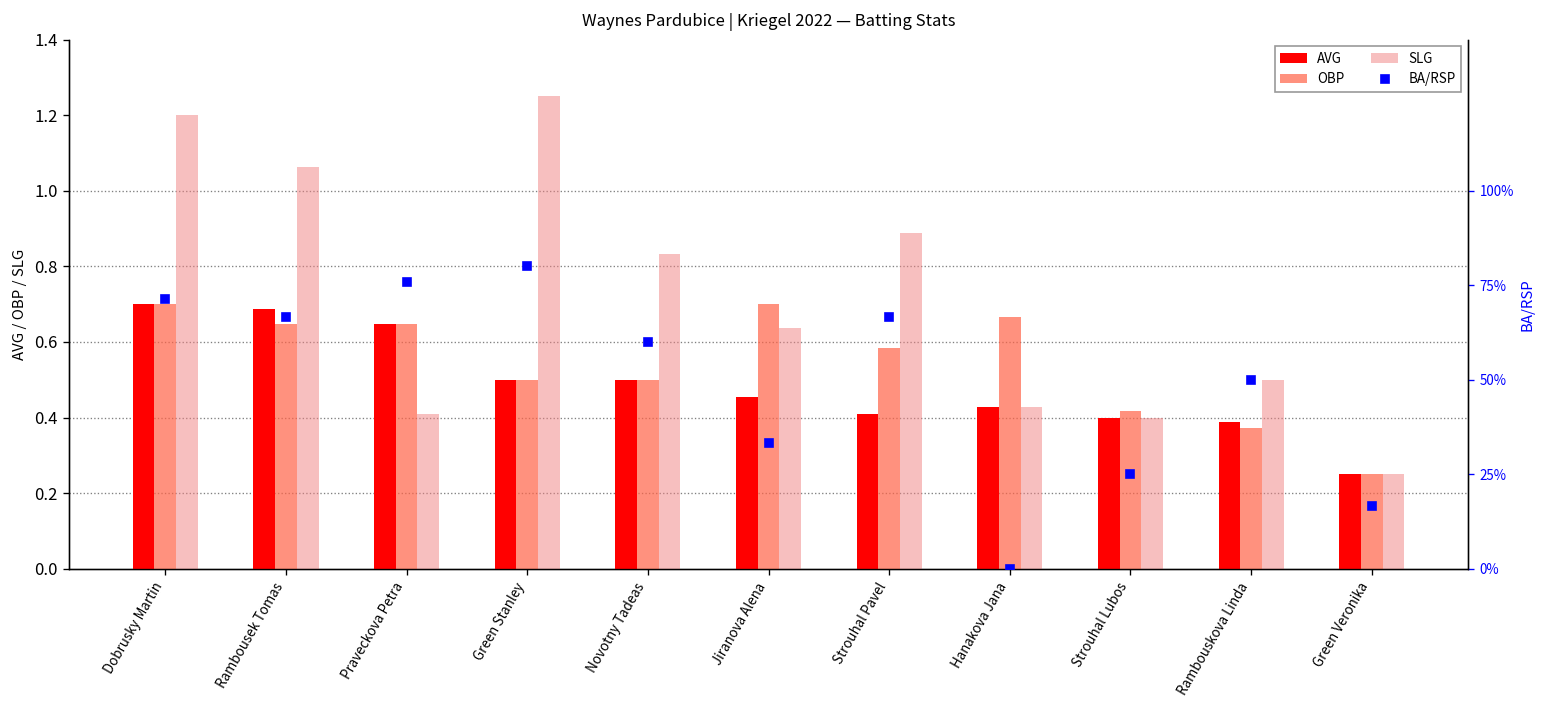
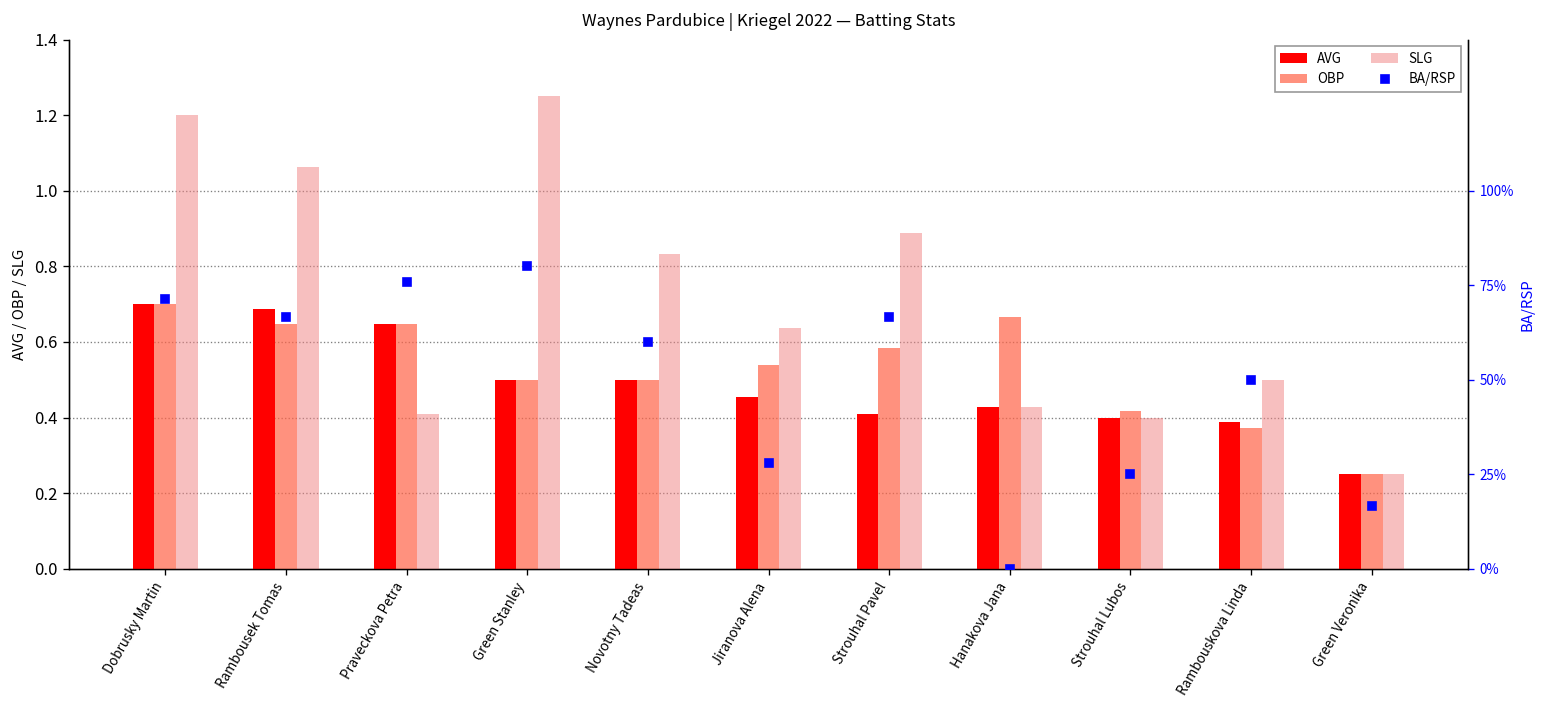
  {
    "AVG": {
      "Dobrusky Martin": "0.70",
      "Rambousek Tomas": "0.69",
      "Praveckova Petra": "0.65",
      "Green Stanley": "0.50",
      "Novotny Tadeas": "0.50",
      "Jiranova Alena": "0.46",
      "Strouhal Pavel": "0.41",
      "Hanakova Jana": "0.43",
      "Strouhal Lubos": "0.40",
      "Rambouskova Linda": "0.39",
      "Green Veronika": "0.25"
    },
    "OBP": {
      "Dobrusky Martin": "0.70",
      "Rambousek Tomas": "0.65",
      "Praveckova Petra": "0.65",
      "Green Stanley": "0.50",
      "Novotny Tadeas": "0.50",
-     "Jiranova Alena": "0.70",
+     "Jiranova Alena": "0.54",
      "Strouhal Pavel": "0.58",
      "Hanakova Jana": "0.67",
      "Strouhal Lubos": "0.42",
      "Rambouskova Linda": "0.37",
      "Green Veronika": "0.25"
    },
    "SLG": {
      "Dobrusky Martin": "1.20",
      "Rambousek Tomas": "1.06",
      "Praveckova Petra": "0.41",
      "Green Stanley": "1.25",
      "Novotny Tadeas": "0.83",
      "Jiranova Alena": "0.64",
      "Strouhal Pavel": "0.89",
      "Hanakova Jana": "0.43",
      "Strouhal Lubos": "0.40",
      "Rambouskova Linda": "0.50",
      "Green Veronika": "0.25"
    },
    "BA/RSP": {
      "Dobrusky Martin": "71%",
      "Rambousek Tomas": "67%",
      "Praveckova Petra": "76%",
      "Green Stanley": "80%",
      "Novotny Tadeas": "60%",
-     "Jiranova Alena": "33%",
+     "Jiranova Alena": "28%",
      "Strouhal Pavel": "67%",
      "Hanakova Jana": "0%",
      "Strouhal Lubos": "25%",
      "Rambouskova Linda": "50%",
      "Green Veronika": "17%"
    }
  }
